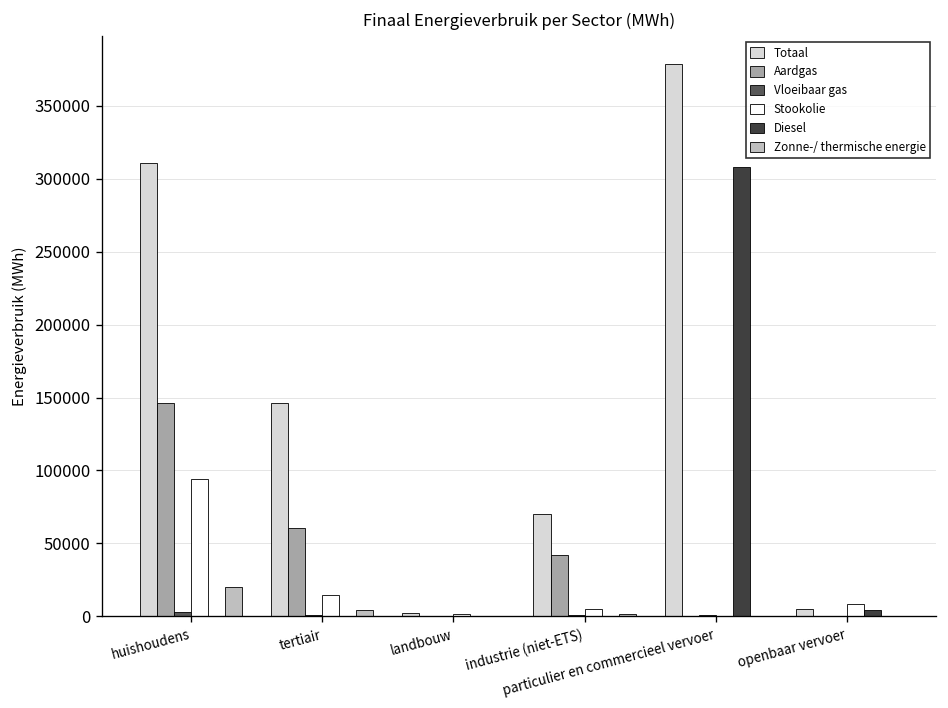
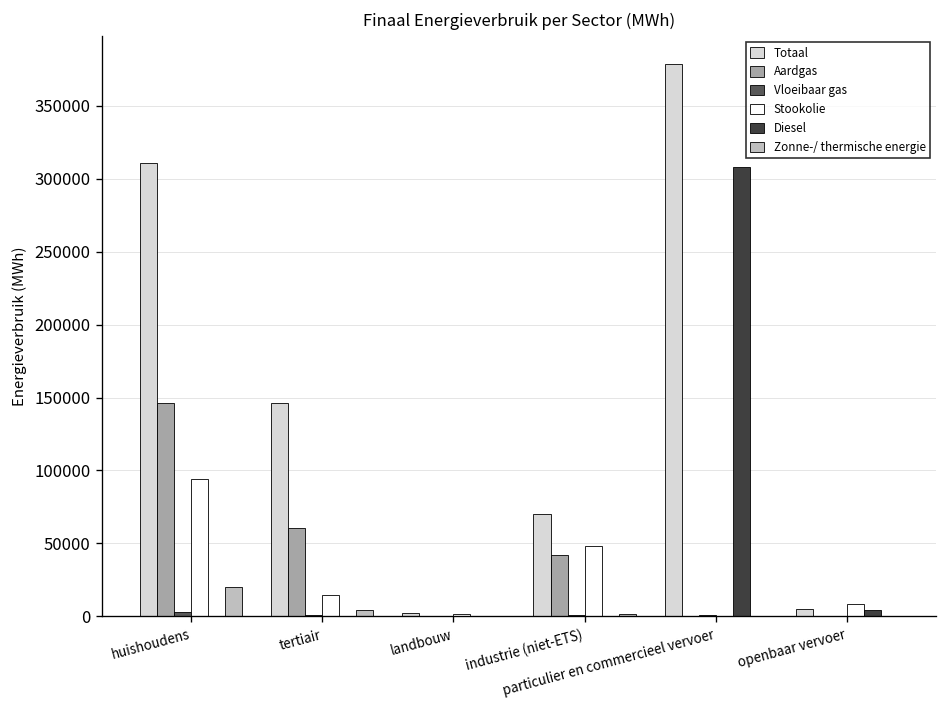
  {
    "Stookolie": {
      "huishoudens": 94000,
      "tertiair": 15000,
-     "industrie (niet-ETS)": 5000,
+     "industrie (niet-ETS)": 48000,
      "particulier en commercieel vervoer": 0,
      "openbaar vervoer": 8000
    }
  }
